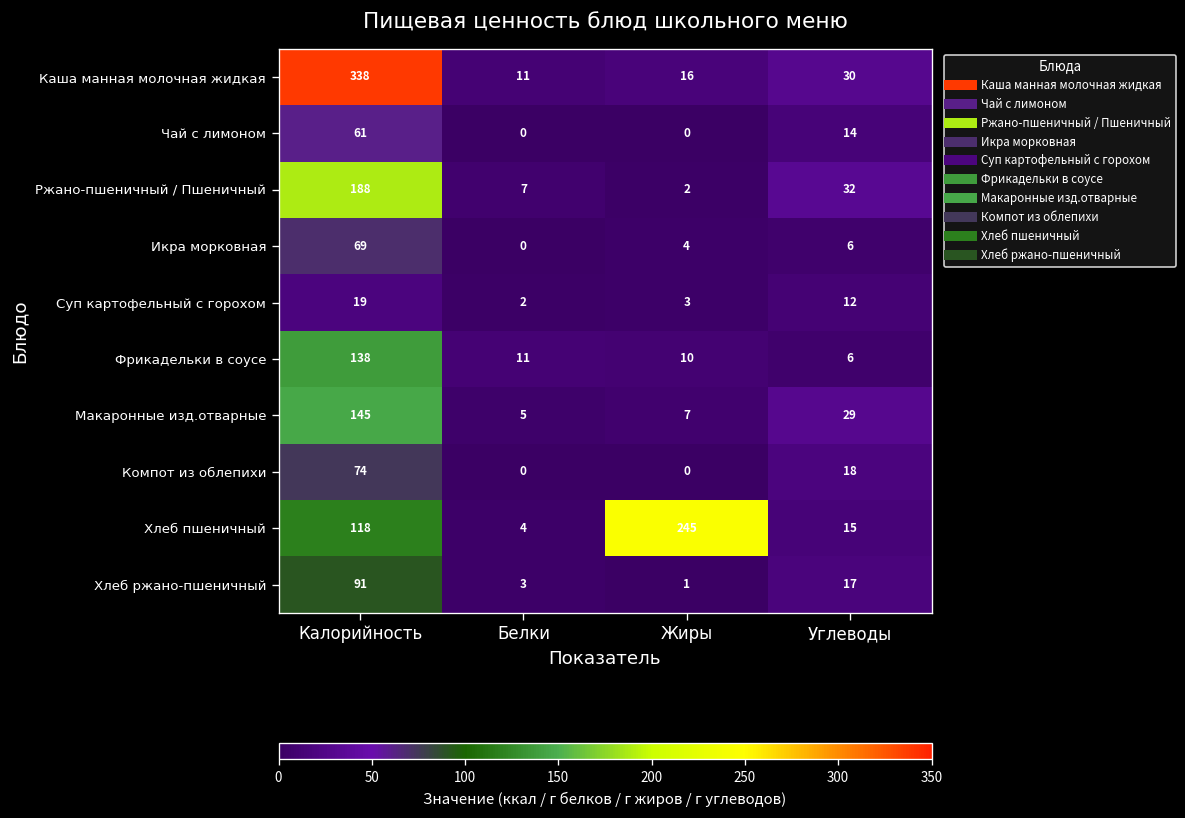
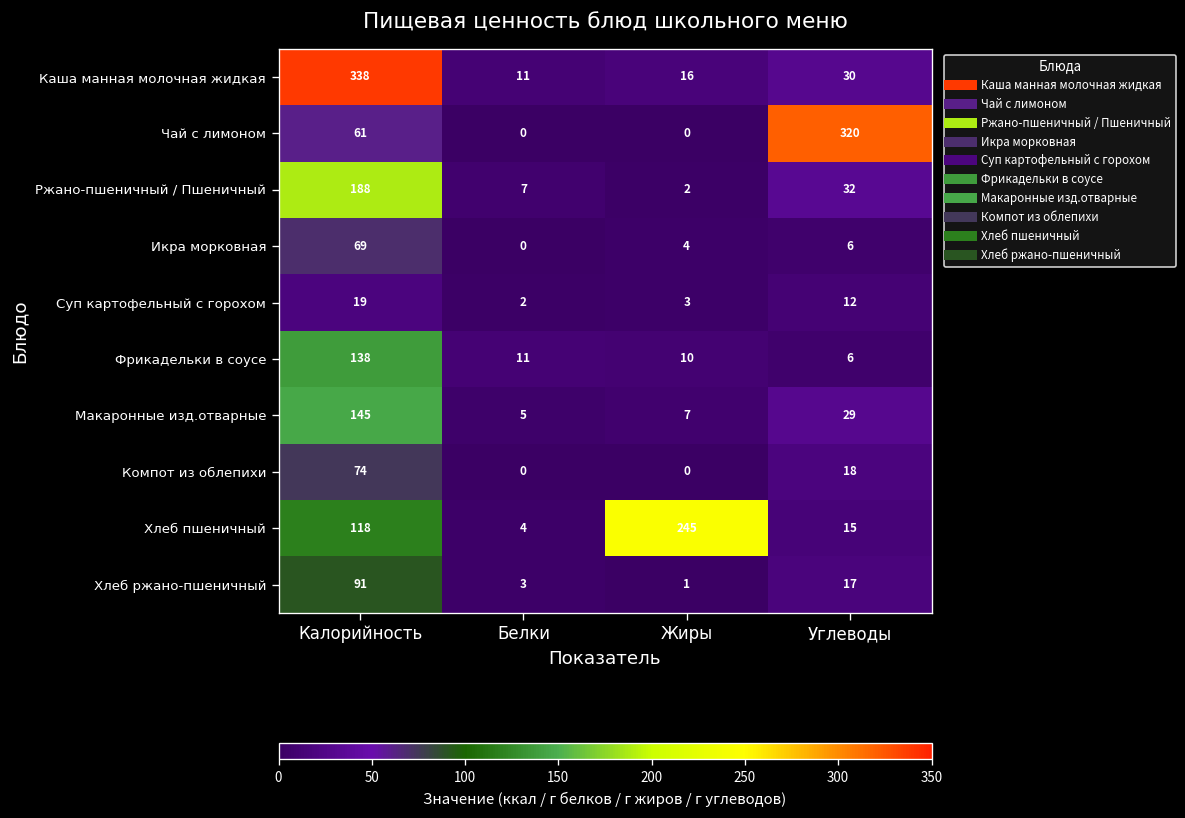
  {
    "Каша манная молочная жидкая": {
      "Калорийность": 338,
      "Белки": 11,
      "Жиры": 16,
      "Углеводы": 30
    },
    "Чай с лимоном": {
      "Калорийность": 61,
      "Белки": 0,
      "Жиры": 0,
-     "Углеводы": 14
+     "Углеводы": 320
    },
    "Ржано-пшеничный / Пшеничный": {
      "Калорийность": 188,
      "Белки": 7,
      "Жиры": 2,
      "Углеводы": 32
    },
    "Икра морковная": {
      "Калорийность": 69,
      "Белки": 0,
      "Жиры": 4,
      "Углеводы": 6
    },
    "Суп картофельный с горохом": {
      "Калорийность": 19,
      "Белки": 2,
      "Жиры": 3,
      "Углеводы": 12
    },
    "Фрикадельки в соусе": {
      "Калорийность": 138,
      "Белки": 11,
      "Жиры": 10,
      "Углеводы": 6
    },
    "Макаронные изд.отварные": {
      "Калорийность": 145,
      "Белки": 5,
      "Жиры": 7,
      "Углеводы": 29
    },
    "Компот из облепихи": {
      "Калорийность": 74,
      "Белки": 0,
      "Жиры": 0,
      "Углеводы": 18
    },
    "Хлеб пшеничный": {
      "Калорийность": 118,
      "Белки": 4,
      "Жиры": 245,
      "Углеводы": 15
    },
    "Хлеб ржано-пшеничный": {
      "Калорийность": 91,
      "Белки": 3,
      "Жиры": 1,
      "Углеводы": 17
    }
  }
